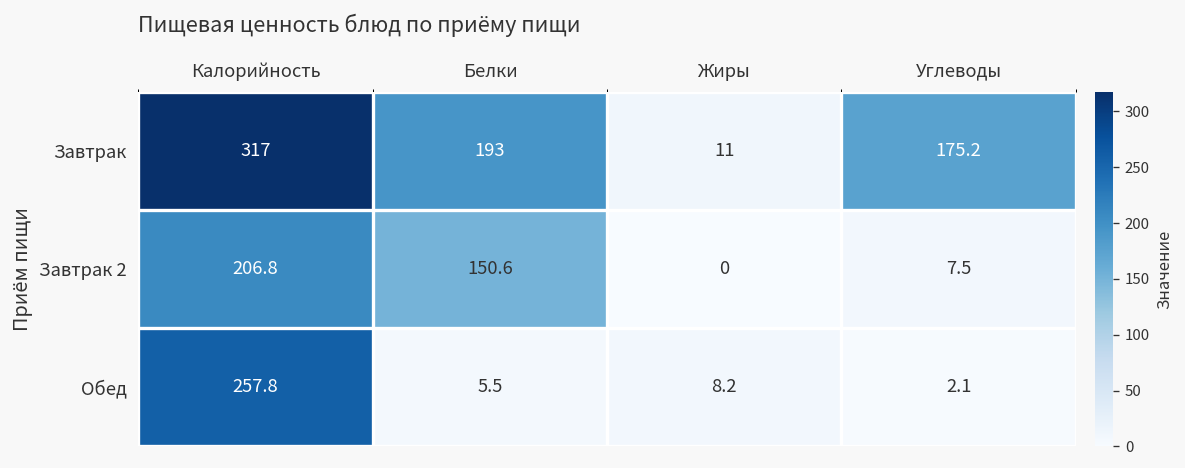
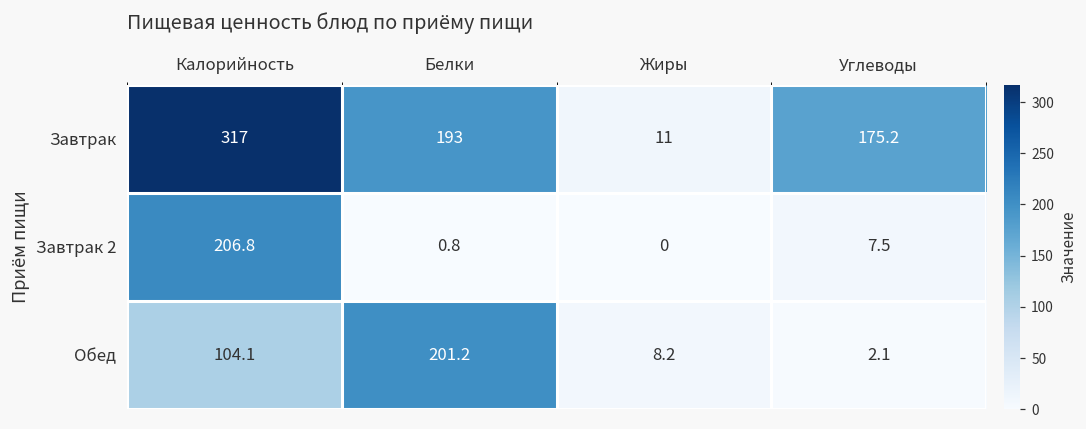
  {
    "Завтрак": {
      "Калорийность": 317,
      "Белки": 193,
      "Жиры": 11,
      "Углеводы": 175.2
    },
    "Завтрак 2": {
      "Калорийность": 206.8,
-     "Белки": 150.6,
+     "Белки": 0.8,
      "Жиры": 0,
      "Углеводы": 7.5
    },
    "Обед": {
-     "Калорийность": 257.8,
-     "Белки": 5.5,
+     "Калорийность": 104.1,
+     "Белки": 201.2,
      "Жиры": 8.2,
      "Углеводы": 2.1
    }
  }
